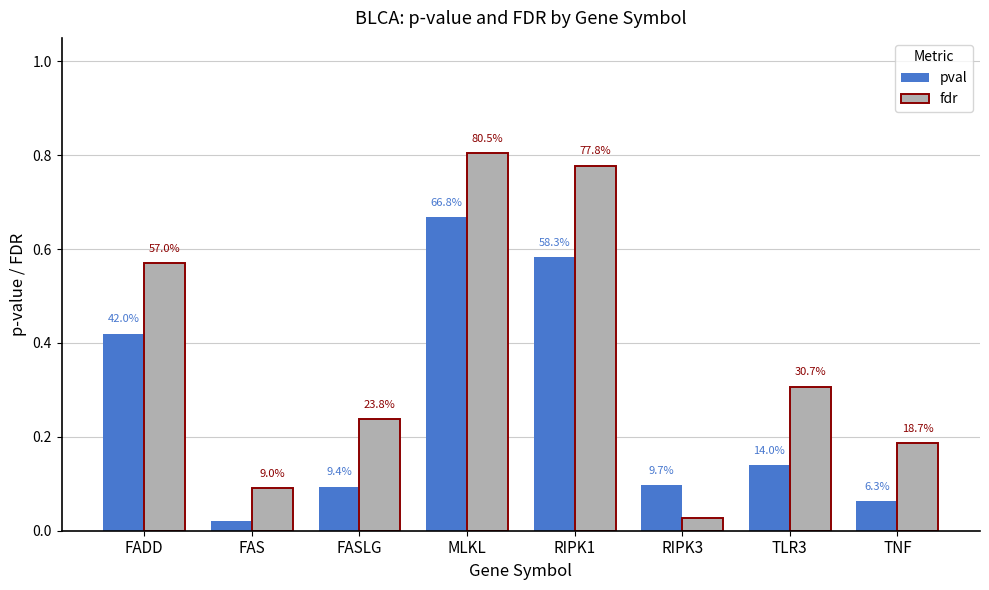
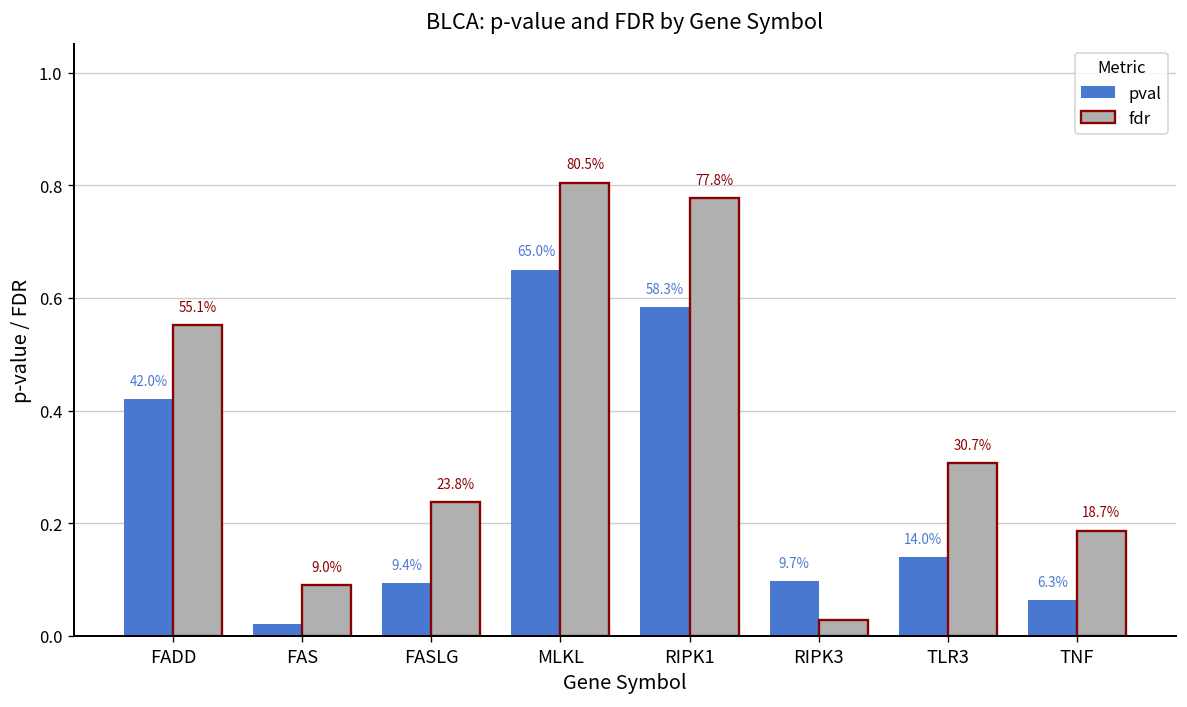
  {
    "pval": {
      "FADD": "42.0%",
      "FASLG": "9.4%",
-     "MLKL": "66.8%",
+     "MLKL": "65.0%",
      "RIPK1": "58.3%",
      "RIPK3": "9.7%",
      "TLR3": "14.0%",
      "TNF": "6.3%"
    },
    "fdr": {
-     "FADD": "57.0%",
+     "FADD": "55.1%",
      "FAS": "9.0%",
      "FASLG": "23.8%",
      "MLKL": "80.5%",
      "RIPK1": "77.8%",
      "TLR3": "30.7%",
      "TNF": "18.7%"
    }
  }
